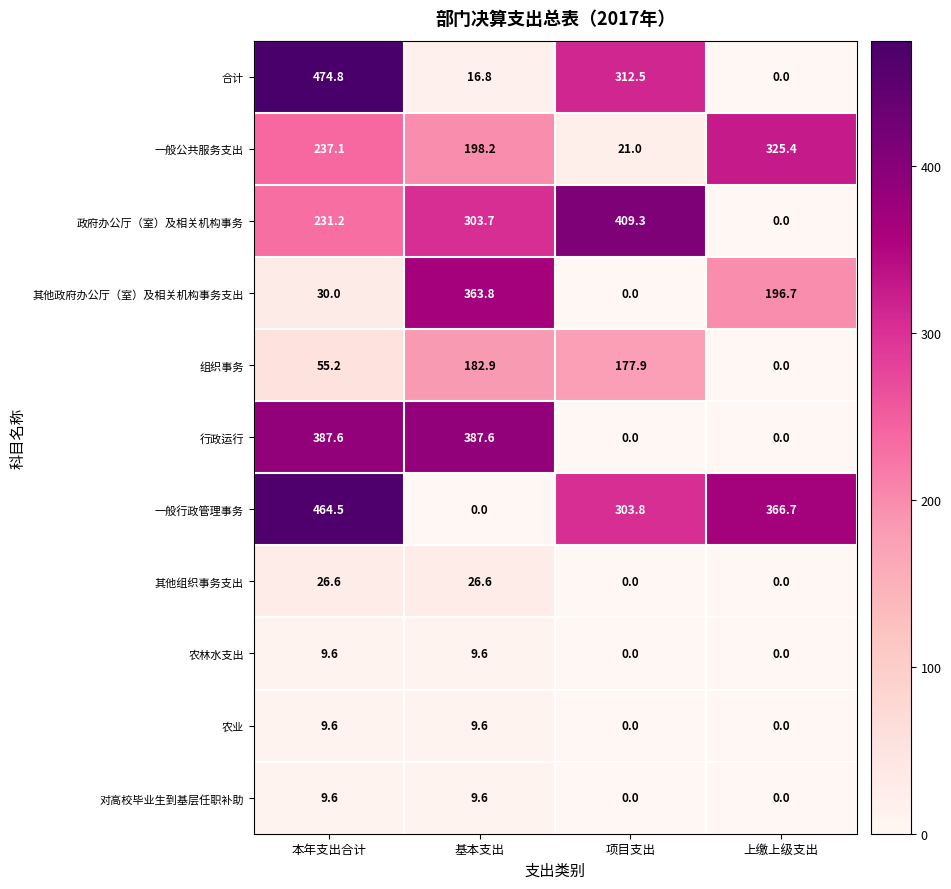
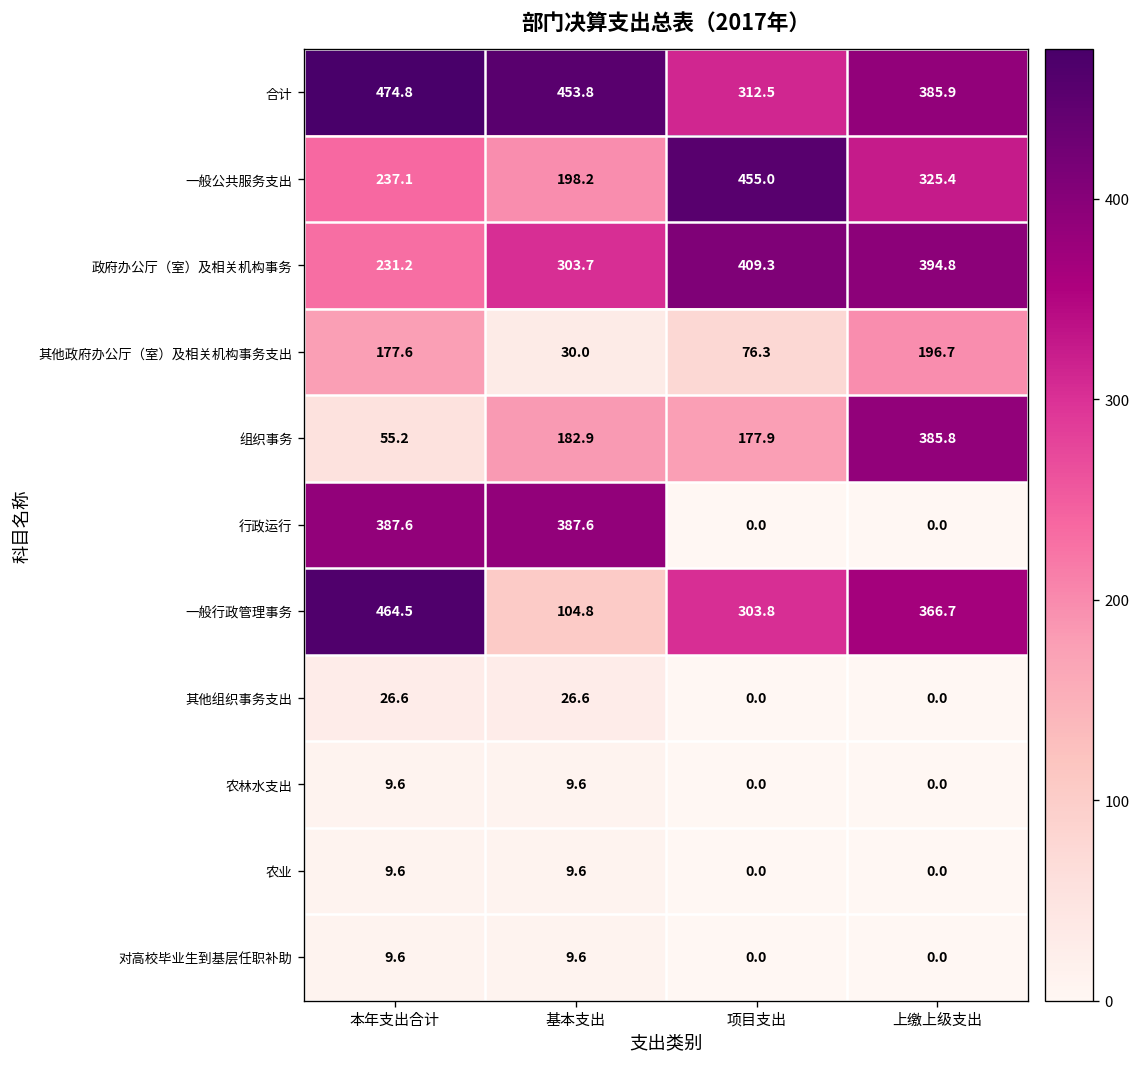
  {
    "合计": {
      "本年支出合计": 474.8,
-     "基本支出": 16.8,
+     "基本支出": 453.8,
      "项目支出": 312.5,
-     "上缴上级支出": 0.0
+     "上缴上级支出": 385.9
    },
    "一般公共服务支出": {
      "本年支出合计": 237.1,
      "基本支出": 198.2,
-     "项目支出": 21.0,
+     "项目支出": 455.0,
      "上缴上级支出": 325.4
    },
    "政府办公厅（室）及相关机构事务": {
      "本年支出合计": 231.2,
      "基本支出": 303.7,
      "项目支出": 409.3,
-     "上缴上级支出": 0.0
+     "上缴上级支出": 394.8
    },
    "其他政府办公厅（室）及相关机构事务支出": {
-     "本年支出合计": 30.0,
-     "基本支出": 363.8,
-     "项目支出": 0.0,
+     "本年支出合计": 177.6,
+     "基本支出": 30.0,
+     "项目支出": 76.3,
      "上缴上级支出": 196.7
    },
    "组织事务": {
      "本年支出合计": 55.2,
      "基本支出": 182.9,
      "项目支出": 177.9,
-     "上缴上级支出": 0.0
+     "上缴上级支出": 385.8
    },
    "行政运行": {
      "本年支出合计": 387.6,
      "基本支出": 387.6,
      "项目支出": 0.0,
      "上缴上级支出": 0.0
    },
    "一般行政管理事务": {
      "本年支出合计": 464.5,
-     "基本支出": 0.0,
+     "基本支出": 104.8,
      "项目支出": 303.8,
      "上缴上级支出": 366.7
    },
    "其他组织事务支出": {
      "本年支出合计": 26.6,
      "基本支出": 26.6,
      "项目支出": 0.0,
      "上缴上级支出": 0.0
    },
    "农林水支出": {
      "本年支出合计": 9.6,
      "基本支出": 9.6,
      "项目支出": 0.0,
      "上缴上级支出": 0.0
    },
    "农业": {
      "本年支出合计": 9.6,
      "基本支出": 9.6,
      "项目支出": 0.0,
      "上缴上级支出": 0.0
    },
    "对高校毕业生到基层任职补助": {
      "本年支出合计": 9.6,
      "基本支出": 9.6,
      "项目支出": 0.0,
      "上缴上级支出": 0.0
    }
  }
